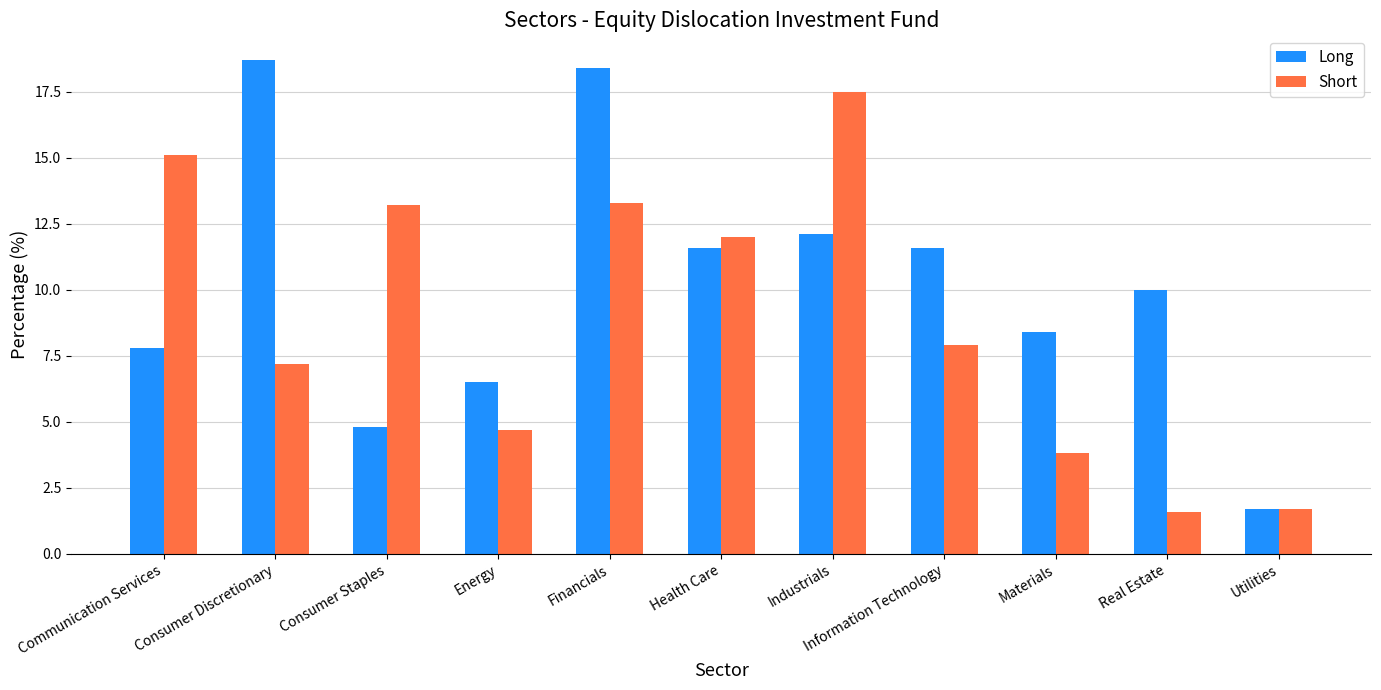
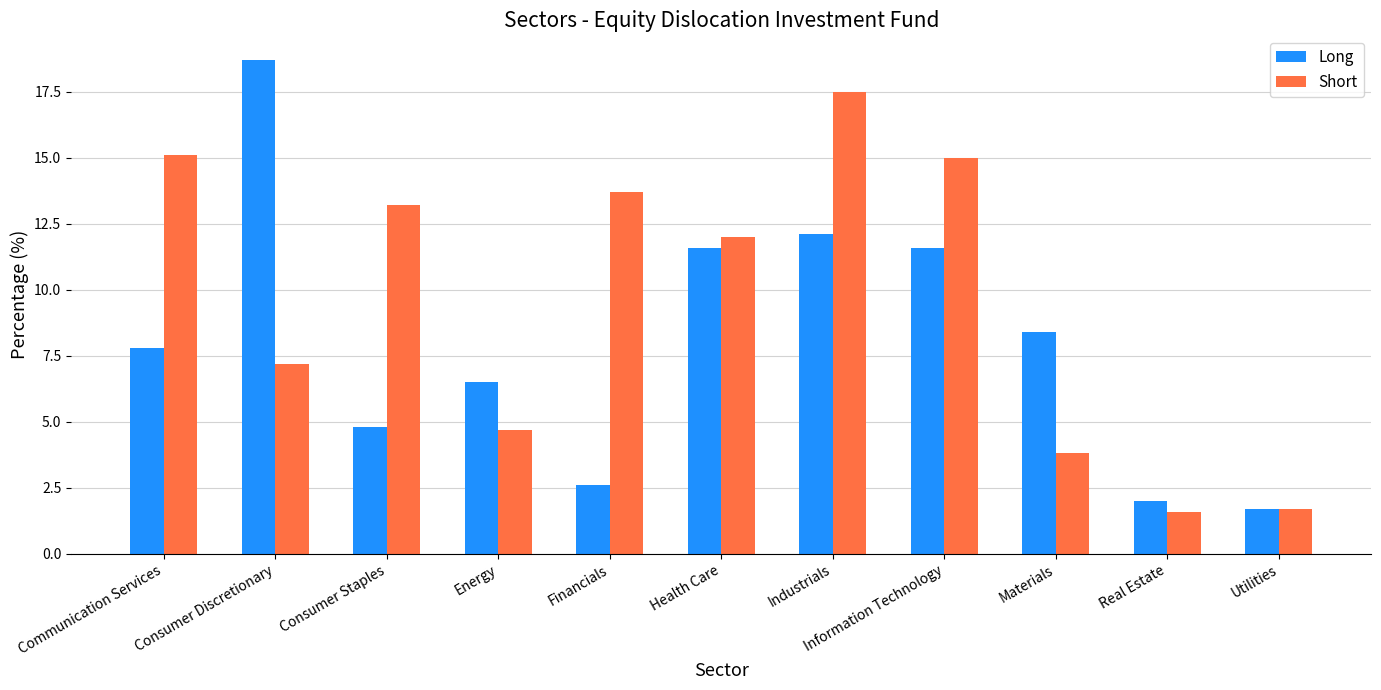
  {
    "Long": {
      "Communication Services": 7.8,
      "Consumer Discretionary": 18.7,
      "Consumer Staples": 4.8,
      "Energy": 6.5,
-     "Financials": 18.4,
+     "Financials": 2.6,
      "Health Care": 11.6,
      "Industrials": 12.1,
      "Information Technology": 11.6,
      "Materials": 8.4,
-     "Real Estate": 10,
+     "Real Estate": 2,
      "Utilities": 1.7
    },
    "Short": {
      "Communication Services": 15.1,
      "Consumer Discretionary": 7.2,
      "Consumer Staples": 13.2,
      "Energy": 4.7,
-     "Financials": 13.3,
+     "Financials": 13.7,
      "Health Care": 12.0,
      "Industrials": 17.5,
-     "Information Technology": 7.9,
+     "Information Technology": 15.0,
      "Materials": 3.8,
      "Real Estate": 1.6,
      "Utilities": 1.7
    }
  }
